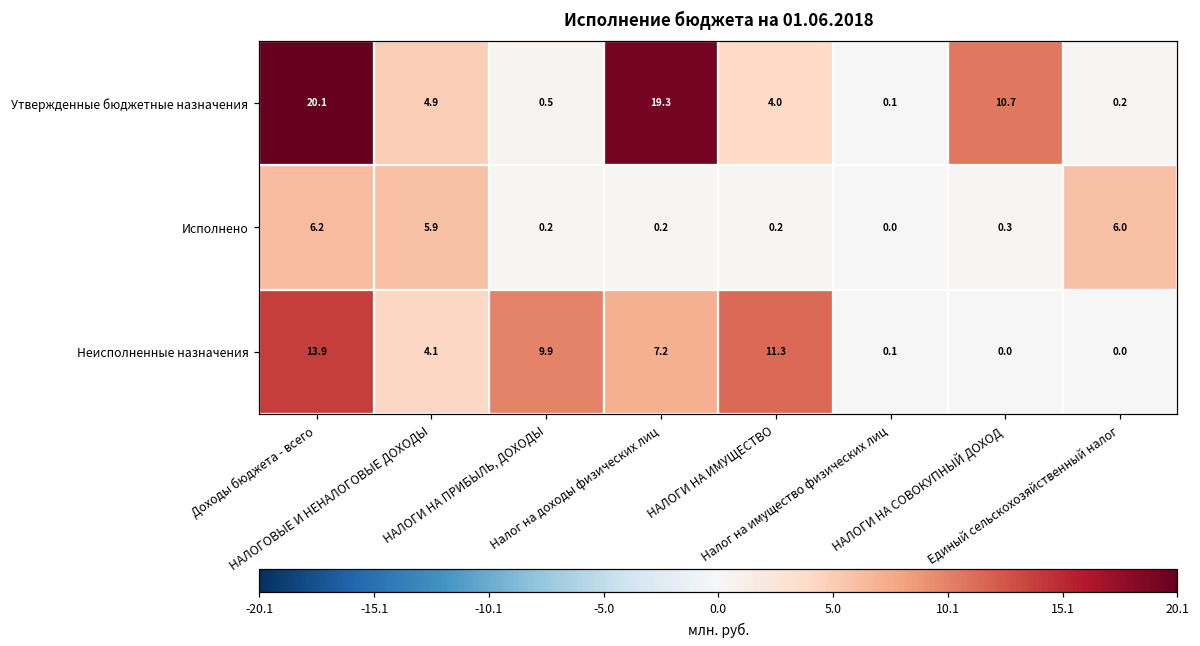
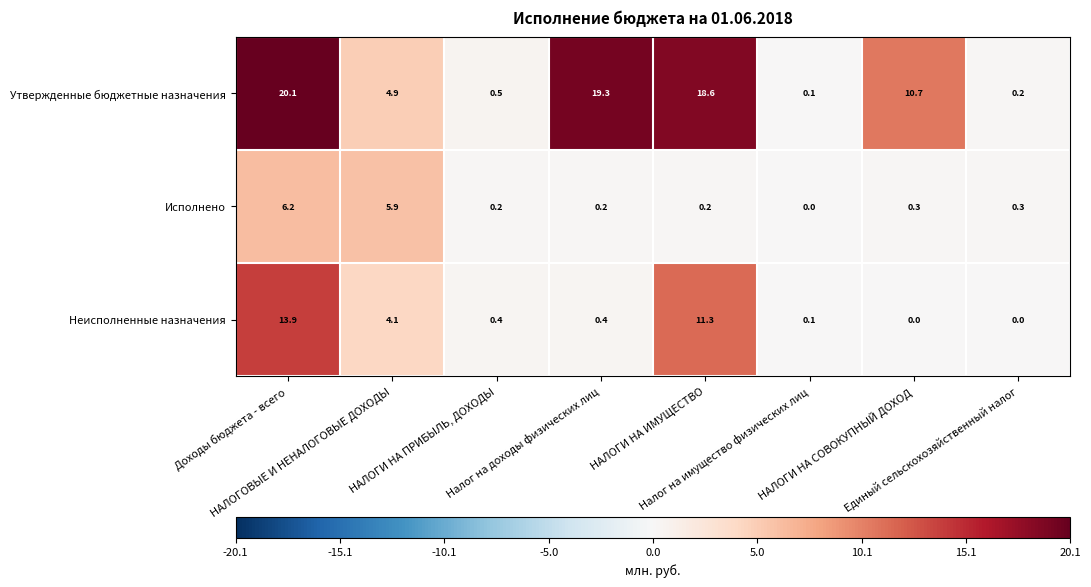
  {
    "Утвержденные бюджетные назначения": {
      "Доходы бюджета - всего": 20.1,
      "НАЛОГОВЫЕ И НЕНАЛОГОВЫЕ ДОХОДЫ": 4.9,
      "НАЛОГИ НА ПРИБЫЛЬ, ДОХОДЫ": 0.5,
      "Налог на доходы физических лиц": 19.3,
-     "НАЛОГИ НА ИМУЩЕСТВО": 4.0,
+     "НАЛОГИ НА ИМУЩЕСТВО": 18.6,
      "Налог на имущество физических лиц": 0.1,
      "НАЛОГИ НА СОВОКУПНЫЙ ДОХОД": 10.7,
      "Единый сельскохозяйственный налог": 0.2
    },
    "Исполнено": {
      "Доходы бюджета - всего": 6.2,
      "НАЛОГОВЫЕ И НЕНАЛОГОВЫЕ ДОХОДЫ": 5.9,
      "НАЛОГИ НА ПРИБЫЛЬ, ДОХОДЫ": 0.2,
      "Налог на доходы физических лиц": 0.2,
      "НАЛОГИ НА ИМУЩЕСТВО": 0.2,
      "Налог на имущество физических лиц": 0.0,
      "НАЛОГИ НА СОВОКУПНЫЙ ДОХОД": 0.3,
-     "Единый сельскохозяйственный налог": 6.0
+     "Единый сельскохозяйственный налог": 0.3
    },
    "Неисполненные назначения": {
      "Доходы бюджета - всего": 13.9,
      "НАЛОГОВЫЕ И НЕНАЛОГОВЫЕ ДОХОДЫ": 4.1,
-     "НАЛОГИ НА ПРИБЫЛЬ, ДОХОДЫ": 9.9,
-     "Налог на доходы физических лиц": 7.2,
+     "НАЛОГИ НА ПРИБЫЛЬ, ДОХОДЫ": 0.4,
+     "Налог на доходы физических лиц": 0.4,
      "НАЛОГИ НА ИМУЩЕСТВО": 11.3,
      "Налог на имущество физических лиц": 0.1,
      "НАЛОГИ НА СОВОКУПНЫЙ ДОХОД": 0.0,
      "Единый сельскохозяйственный налог": 0.0
    }
  }
